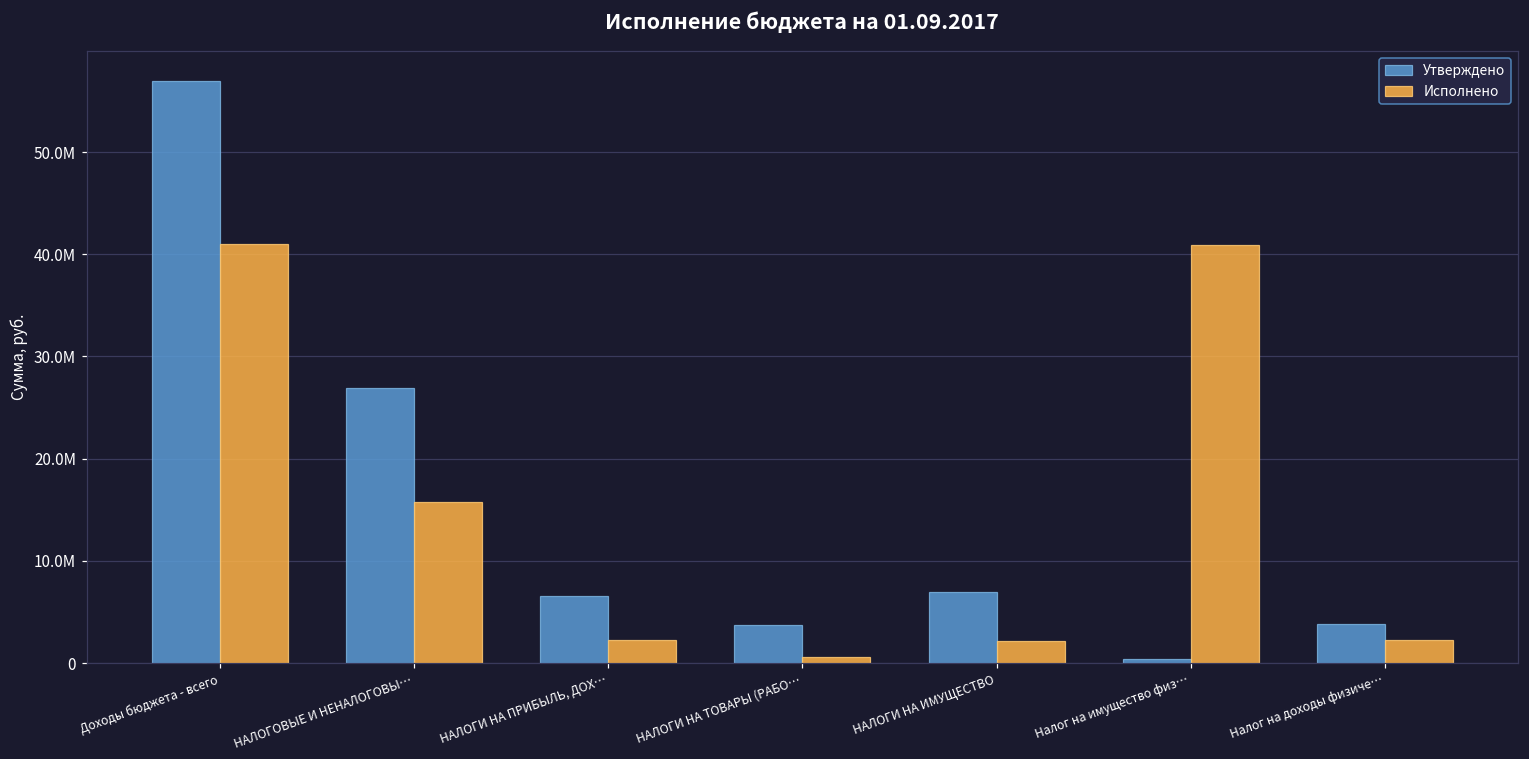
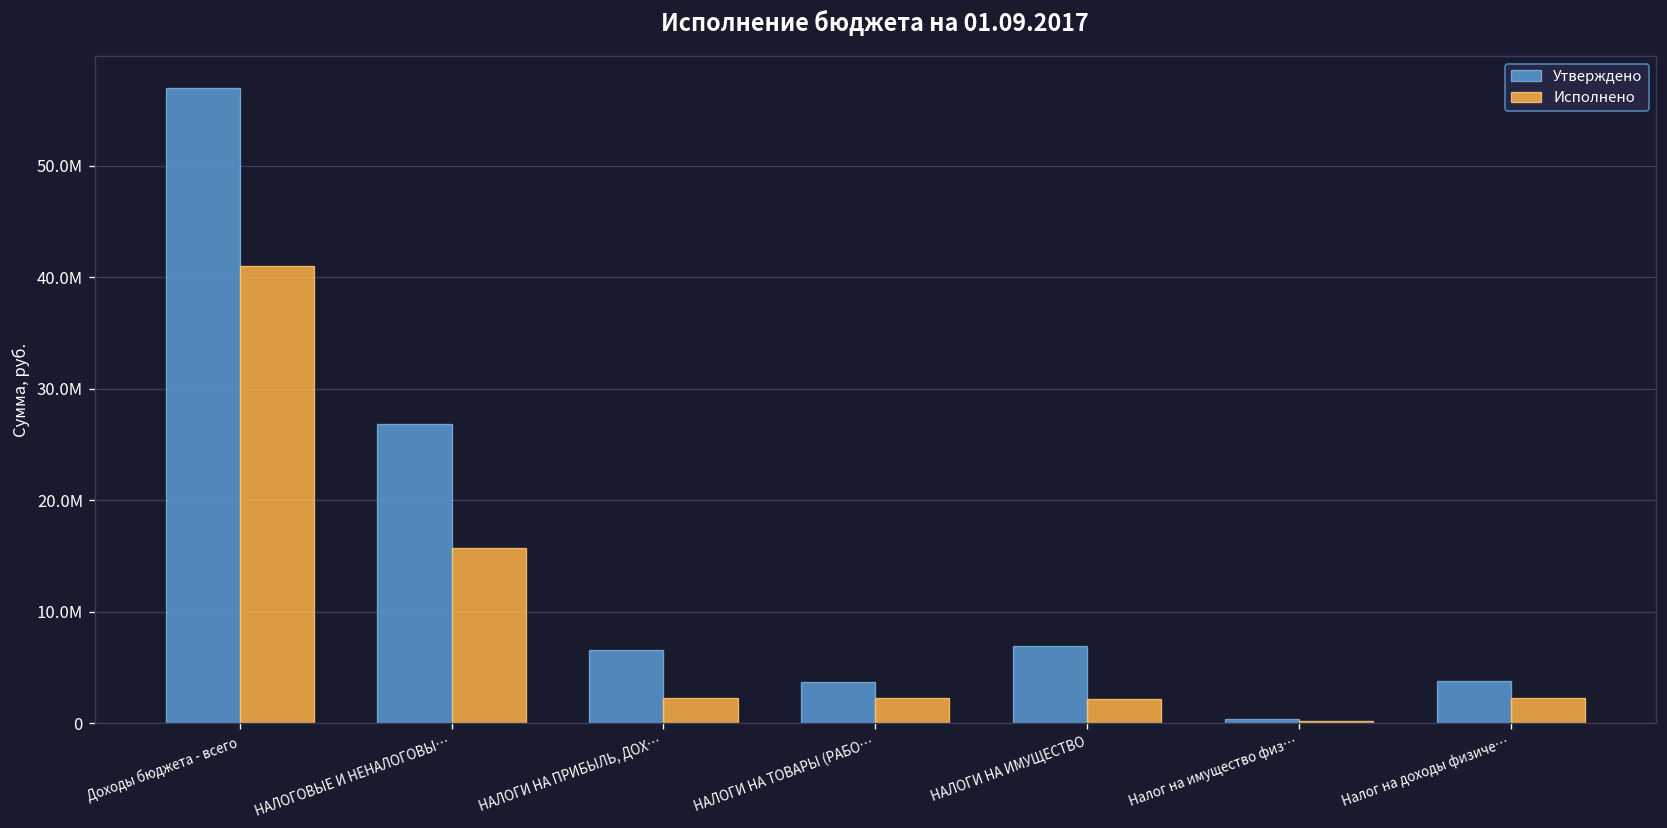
  {
    "Утверждено": {
      "Доходы бюджета - всего": 57000000,
      "НАЛОГОВЫЕ И НЕНАЛОГОВЫ…": 27000000,
      "НАЛОГИ НА ПРИБЫЛЬ, ДОХ…": 7000000,
      "НАЛОГИ НА ТОВАРЫ (РАБО…": 4000000,
      "НАЛОГИ НА ИМУЩЕСТВО": 7000000,
      "Налог на имущество физ…": 0,
      "Налог на доходы физиче…": 4000000
    },
    "Исполнено": {
      "Доходы бюджета - всего": 41000000,
      "НАЛОГОВЫЕ И НЕНАЛОГОВЫ…": 16000000,
      "НАЛОГИ НА ПРИБЫЛЬ, ДОХ…": 2000000,
-     "НАЛОГИ НА ТОВАРЫ (РАБО…": 1000000,
+     "НАЛОГИ НА ТОВАРЫ (РАБО…": 2000000,
      "НАЛОГИ НА ИМУЩЕСТВО": 2000000,
-     "Налог на имущество физ…": 41000000,
+     "Налог на имущество физ…": 0,
      "Налог на доходы физиче…": 2000000
    }
  }
